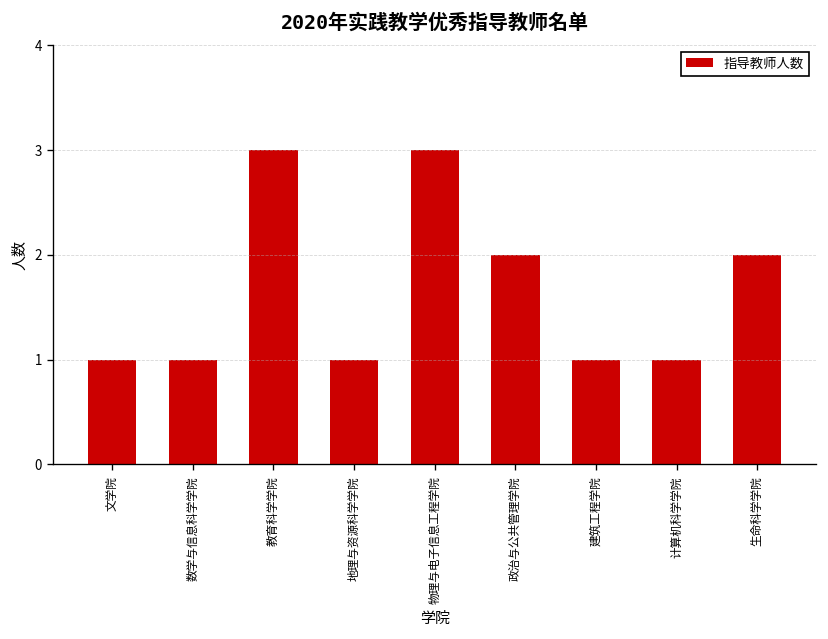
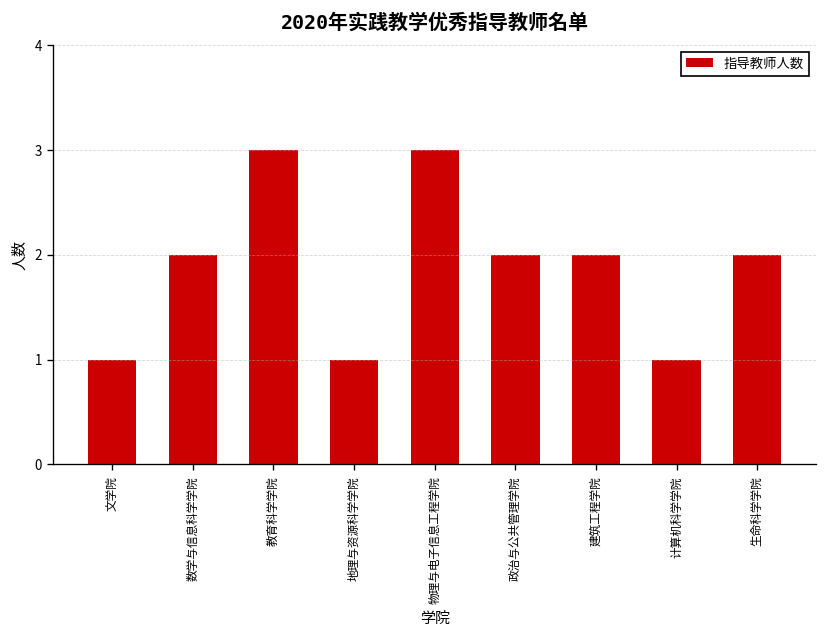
  {
    "文学院": 1,
-   "数学与信息科学学院": 1,
+   "数学与信息科学学院": 2,
    "教育科学学院": 3,
    "地理与资源科学学院": 1,
    "物理与电子信息工程学院": 3,
    "政治与公共管理学院": 2,
-   "建筑工程学院": 1,
+   "建筑工程学院": 2,
    "计算机科学学院": 1,
    "生命科学学院": 2
  }
